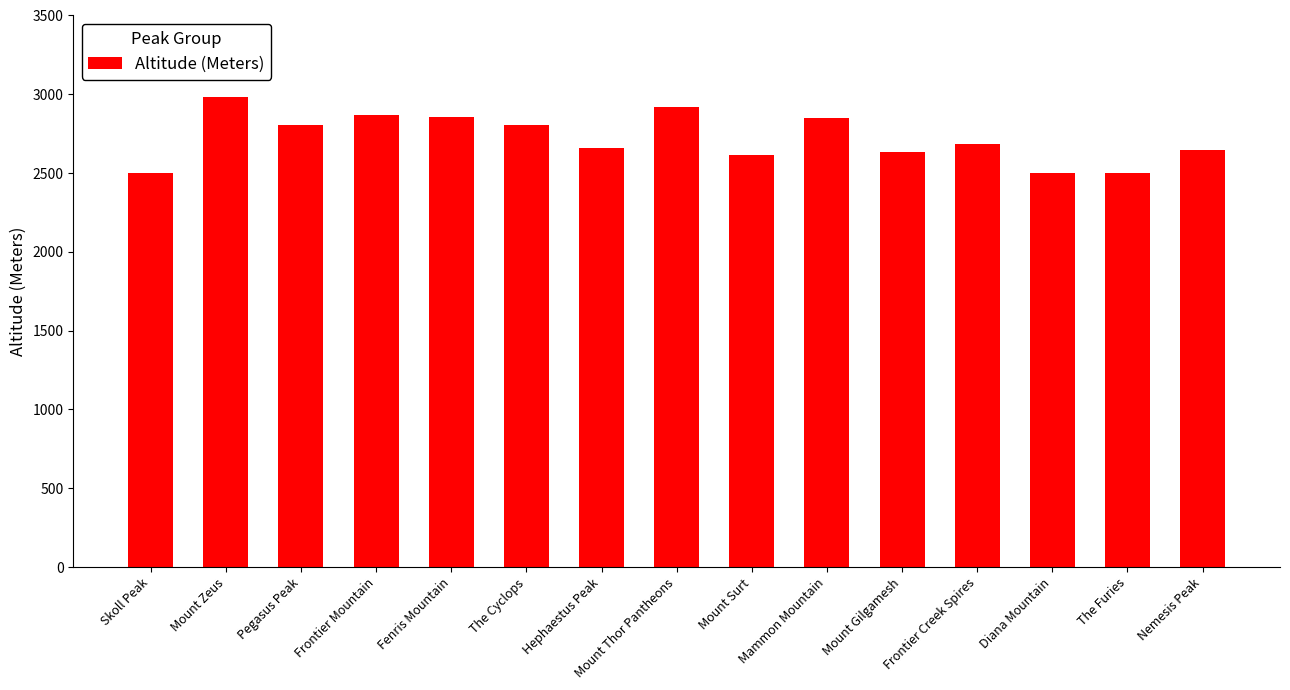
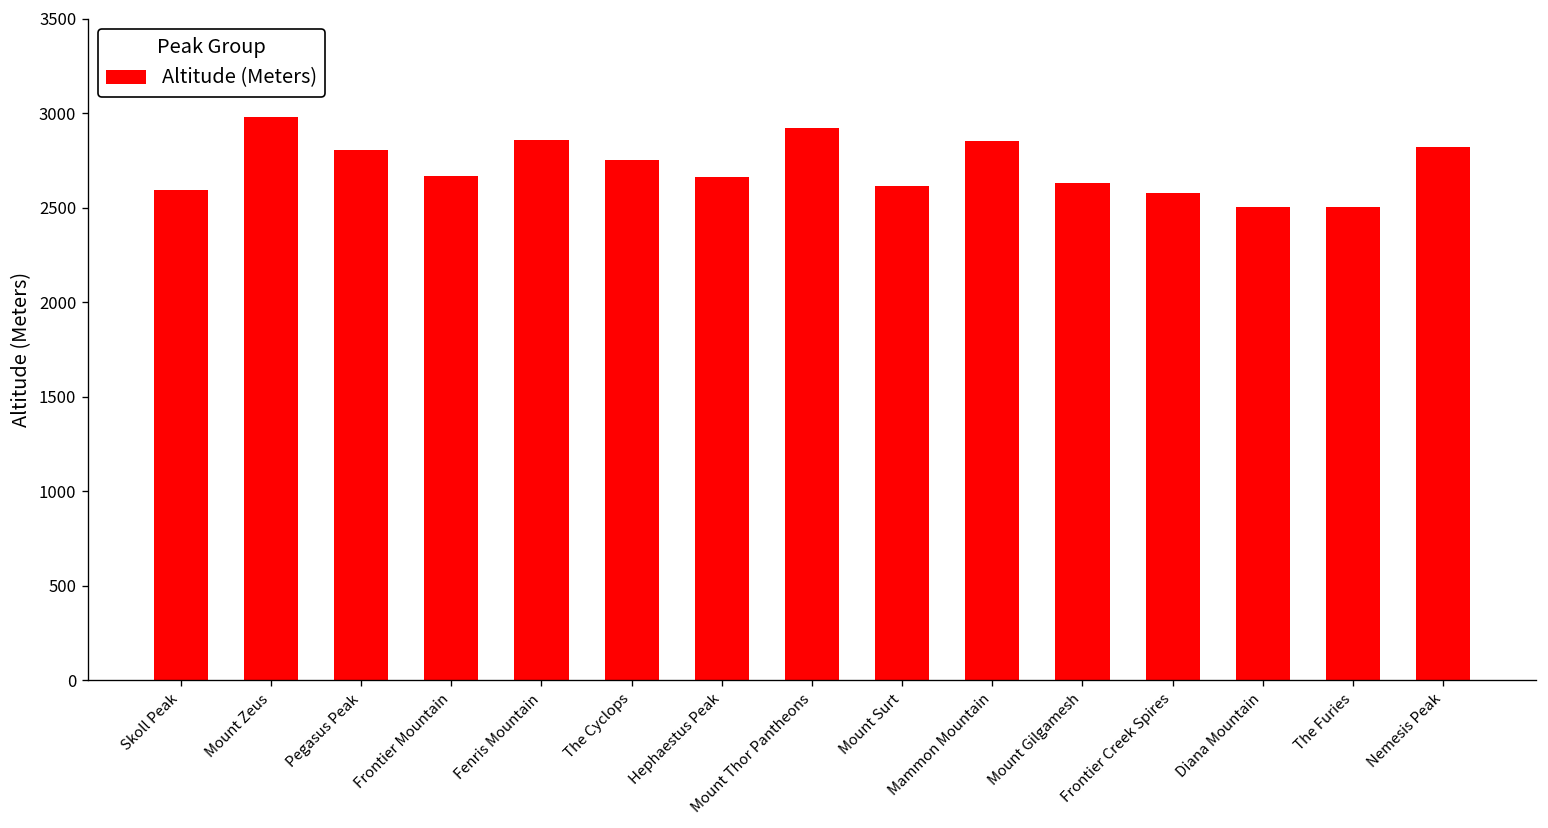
  {
-   "Skoll Peak": 2500,
+   "Skoll Peak": 2600,
    "Mount Zeus": 2980,
    "Pegasus Peak": 2810,
-   "Frontier Mountain": 2870,
+   "Frontier Mountain": 2670,
    "Fenris Mountain": 2860,
-   "The Cyclops": 2810,
+   "The Cyclops": 2750,
    "Hephaestus Peak": 2660,
    "Mount Thor Pantheons": 2920,
    "Mount Surt": 2620,
    "Mammon Mountain": 2850,
    "Mount Gilgamesh": 2630,
-   "Frontier Creek Spires": 2690,
+   "Frontier Creek Spires": 2580,
    "Diana Mountain": 2500,
    "The Furies": 2500,
-   "Nemesis Peak": 2650
+   "Nemesis Peak": 2820
  }
